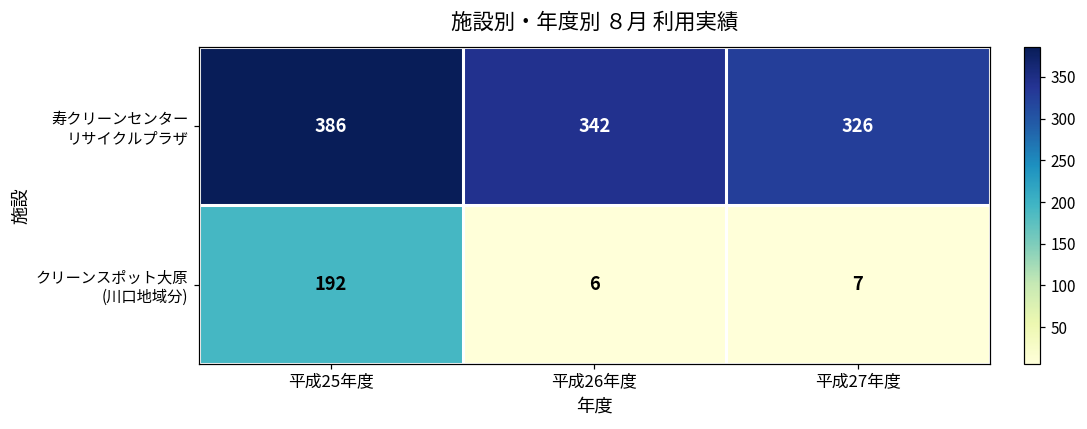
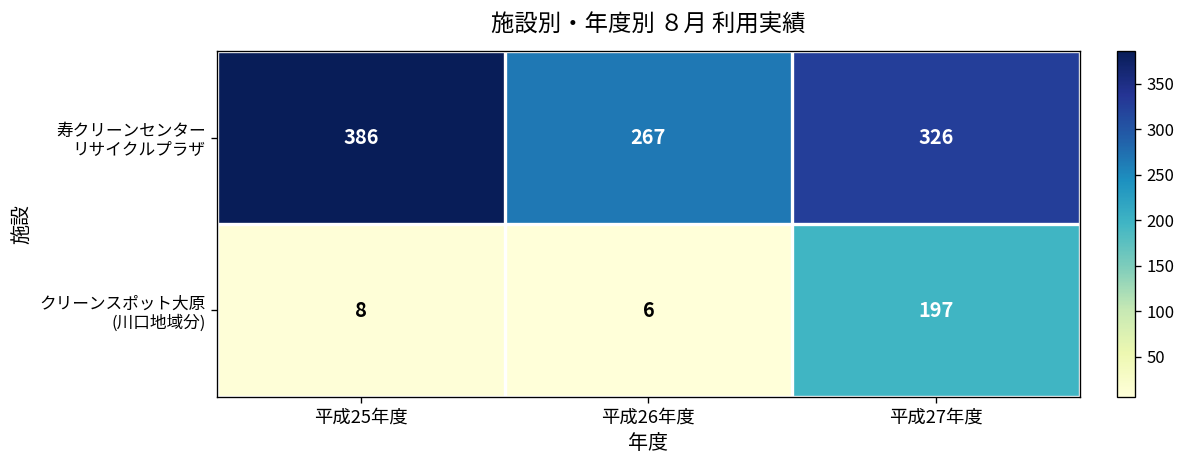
  {
    "寿クリーンセンター リサイクルプラザ": {
      "平成25年度": 386,
-     "平成26年度": 342,
+     "平成26年度": 267,
      "平成27年度": 326
    },
    "クリーンスポット大原 (川口地域分)": {
-     "平成25年度": 192,
+     "平成25年度": 8,
      "平成26年度": 6,
-     "平成27年度": 7
+     "平成27年度": 197
    }
  }
